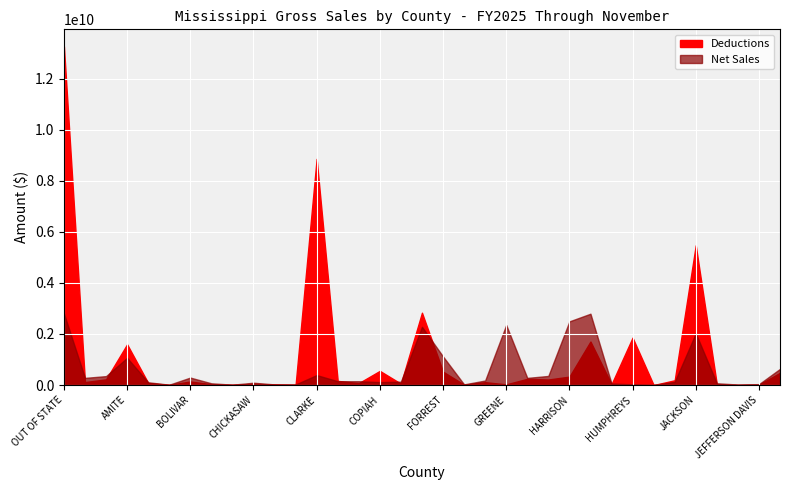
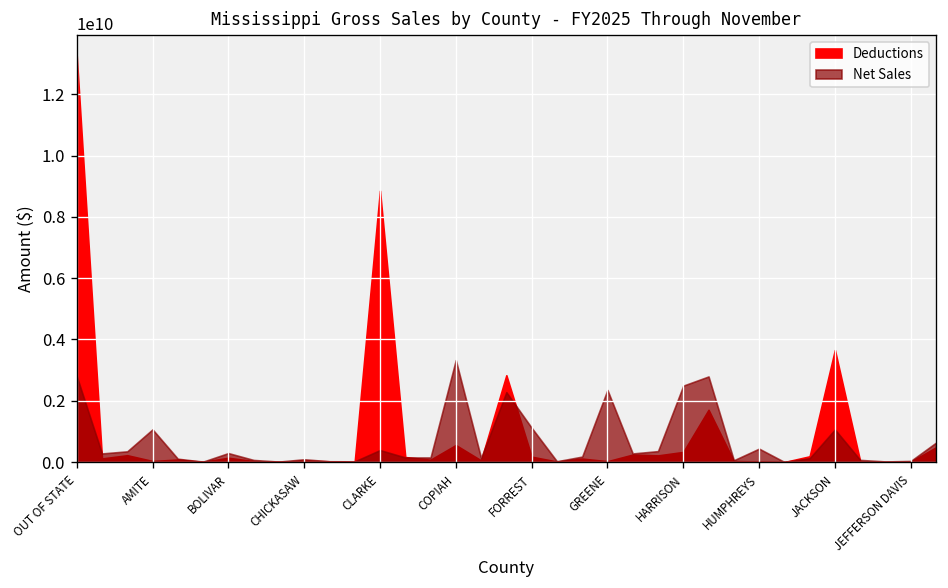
  {
    "Deductions": {
      "OUT OF STATE": 13300000000,
-     "AMITE": 1600000000,
+     "AMITE": 0,
      "BOLIVAR": 100000000,
      "CLARKE": 8900000000,
      "COPIAH": 600000000,
-     "FORREST": 500000000,
+     "FORREST": 200000000,
      "HARRISON": 300000000,
-     "HUMPHREYS": 1900000000,
-     "JACKSON": 5500000000
+     "HUMPHREYS": 0,
+     "JACKSON": 3700000000
    },
    "Net Sales": {
      "OUT OF STATE": 2800000000,
      "AMITE": 1100000000,
      "BOLIVAR": 300000000,
      "CLARKE": 400000000,
-     "COPIAH": 100000000,
+     "COPIAH": 3300000000,
      "FORREST": 1100000000,
      "GREENE": 2400000000,
      "HARRISON": 2500000000,
-     "HUMPHREYS": 0,
-     "JACKSON": 2000000000
+     "HUMPHREYS": 400000000,
+     "JACKSON": 1100000000
    }
  }
